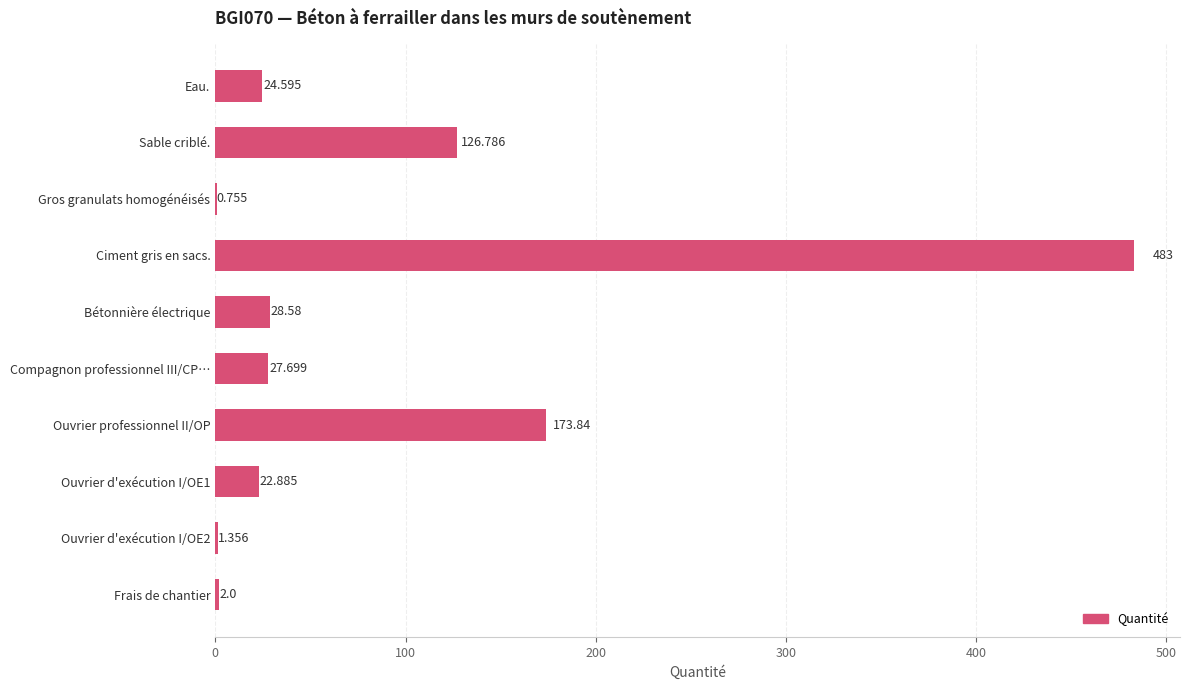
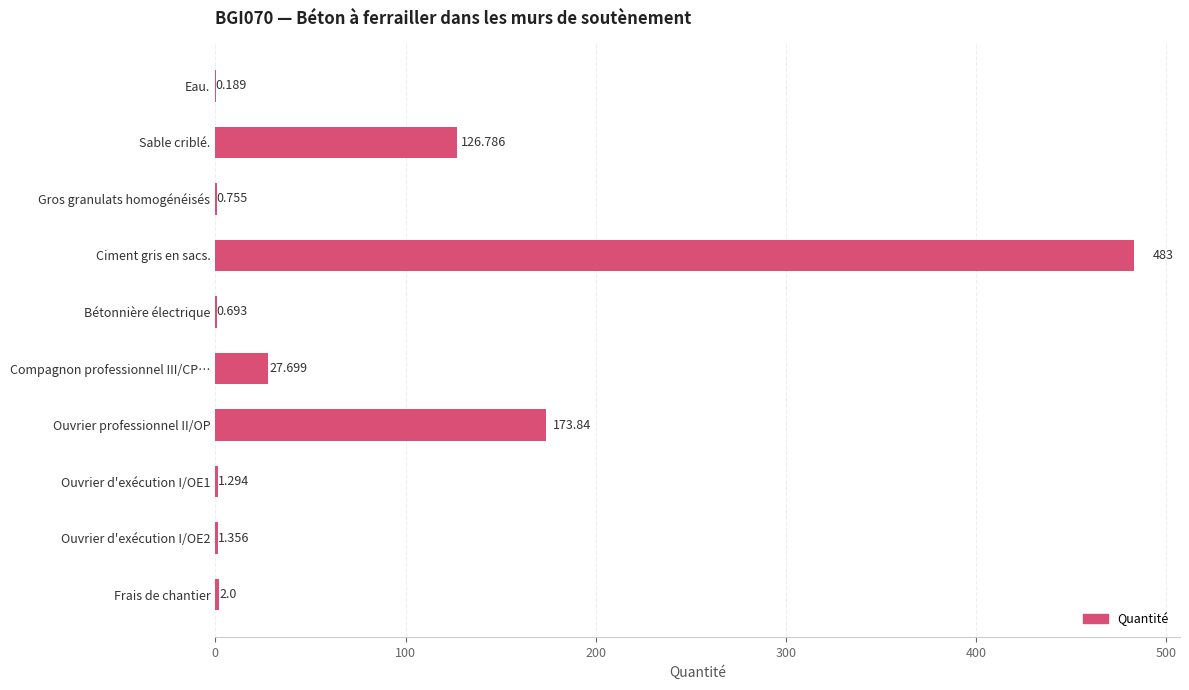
  {
-   "Eau.": 24.595,
+   "Eau.": 0.189,
    "Sable criblé.": 126.786,
    "Gros granulats homogénéisés": 0.755,
    "Ciment gris en sacs.": 483,
-   "Bétonnière électrique": 28.58,
+   "Bétonnière électrique": 0.693,
    "Compagnon professionnel III/CP…": 27.699,
    "Ouvrier professionnel II/OP": 173.84,
-   "Ouvrier d'exécution I/OE1": 22.885,
+   "Ouvrier d'exécution I/OE1": 1.294,
    "Ouvrier d'exécution I/OE2": 1.356,
    "Frais de chantier": 2.0
  }
